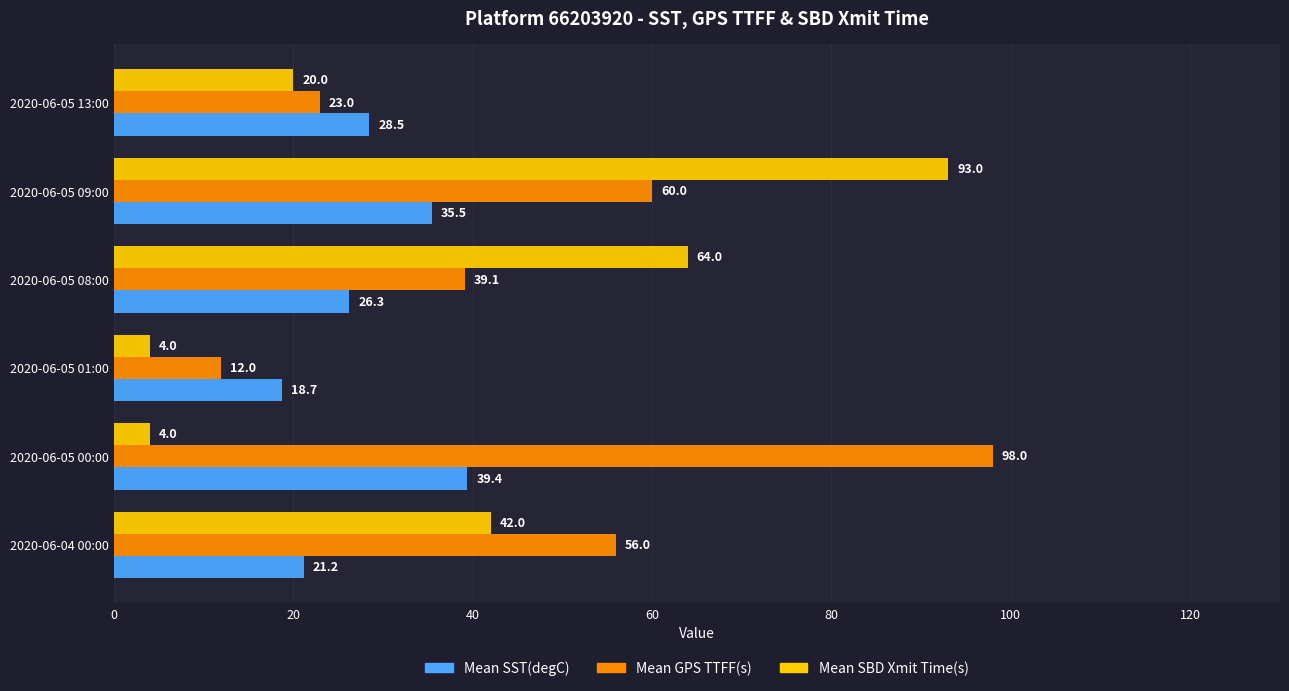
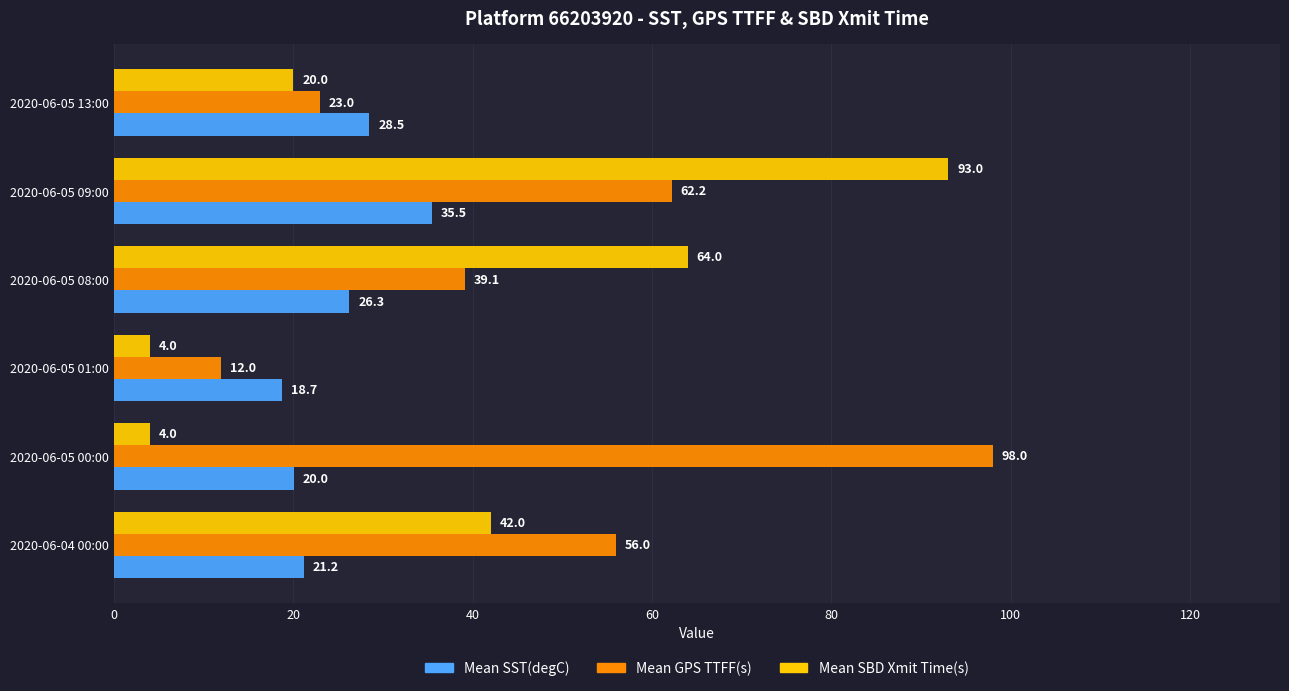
  {
    "Mean SST(degC)": {
      "2020-06-05 13:00": 28.5,
      "2020-06-05 09:00": 35.5,
      "2020-06-05 08:00": 26.3,
      "2020-06-05 01:00": 18.7,
-     "2020-06-05 00:00": 39.4,
+     "2020-06-05 00:00": 20.0,
      "2020-06-04 00:00": 21.2
    },
    "Mean GPS TTFF(s)": {
      "2020-06-05 13:00": 23.0,
-     "2020-06-05 09:00": 60.0,
+     "2020-06-05 09:00": 62.2,
      "2020-06-05 08:00": 39.1,
      "2020-06-05 01:00": 12.0,
      "2020-06-05 00:00": 98.0,
      "2020-06-04 00:00": 56.0
    },
    "Mean SBD Xmit Time(s)": {
      "2020-06-05 13:00": 20.0,
      "2020-06-05 09:00": 93.0,
      "2020-06-05 08:00": 64.0,
      "2020-06-05 01:00": 4.0,
      "2020-06-05 00:00": 4.0,
      "2020-06-04 00:00": 42.0
    }
  }
